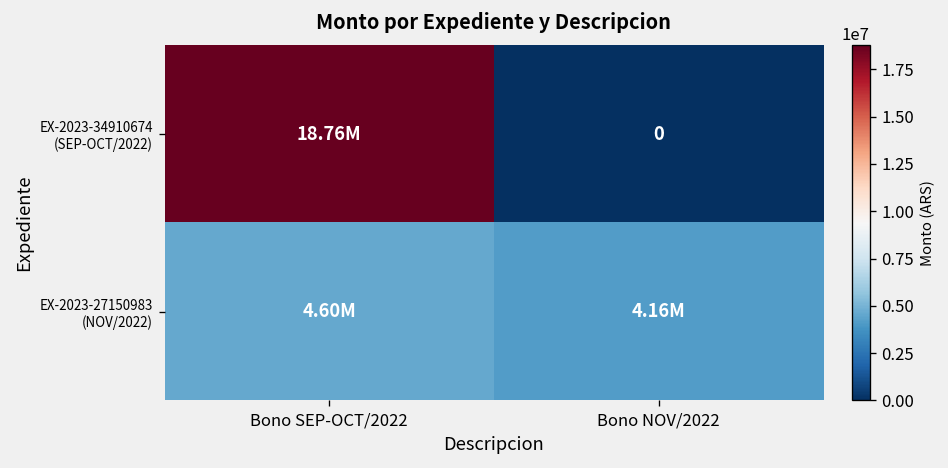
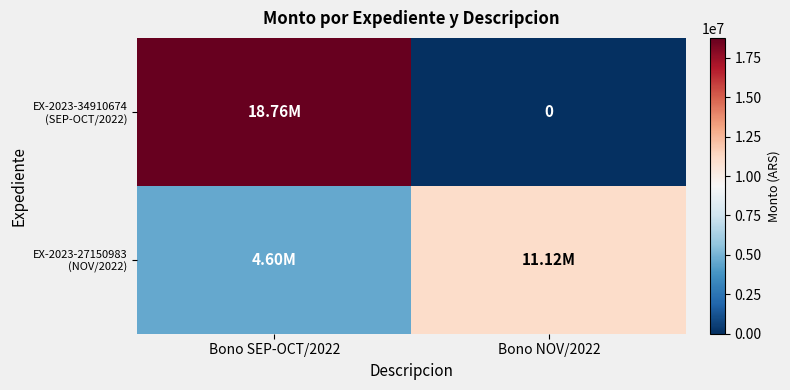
  {
    "EX-2023-34910674 (SEP-OCT/2022)": {
      "Bono SEP-OCT/2022": "18.76M",
      "Bono NOV/2022": "0"
    },
    "EX-2023-27150983 (NOV/2022)": {
      "Bono SEP-OCT/2022": "4.60M",
-     "Bono NOV/2022": "4.16M"
+     "Bono NOV/2022": "11.12M"
    }
  }
